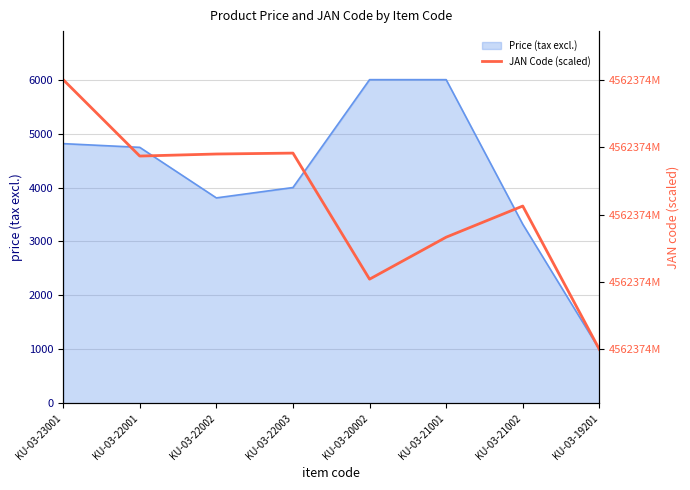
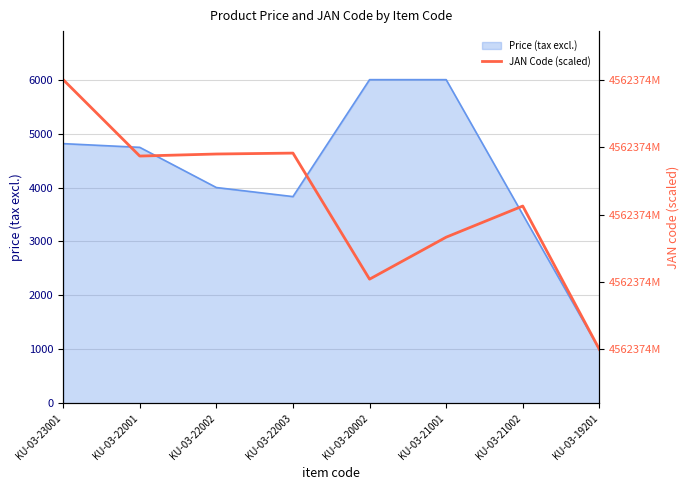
  {
    "Price (tax excl.)": {
      "KU-03-23001": 4800,
      "KU-03-22001": 4700,
-     "KU-03-22002": 3800,
-     "KU-03-22003": 4000,
+     "KU-03-22002": 4000,
+     "KU-03-22003": 3800,
      "KU-03-20002": 6000,
      "KU-03-21001": 6000,
-     "KU-03-21002": 3300,
+     "KU-03-21002": 3500,
      "KU-03-19201": 1000
    }
  }
